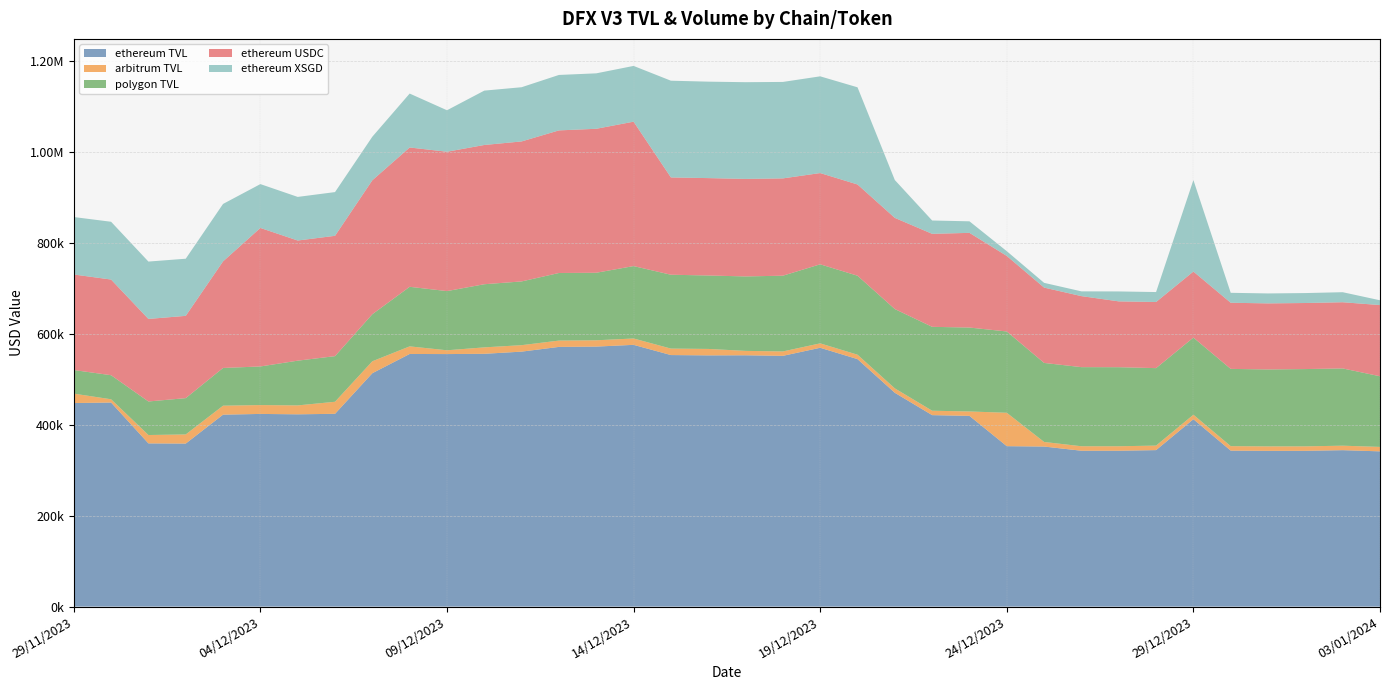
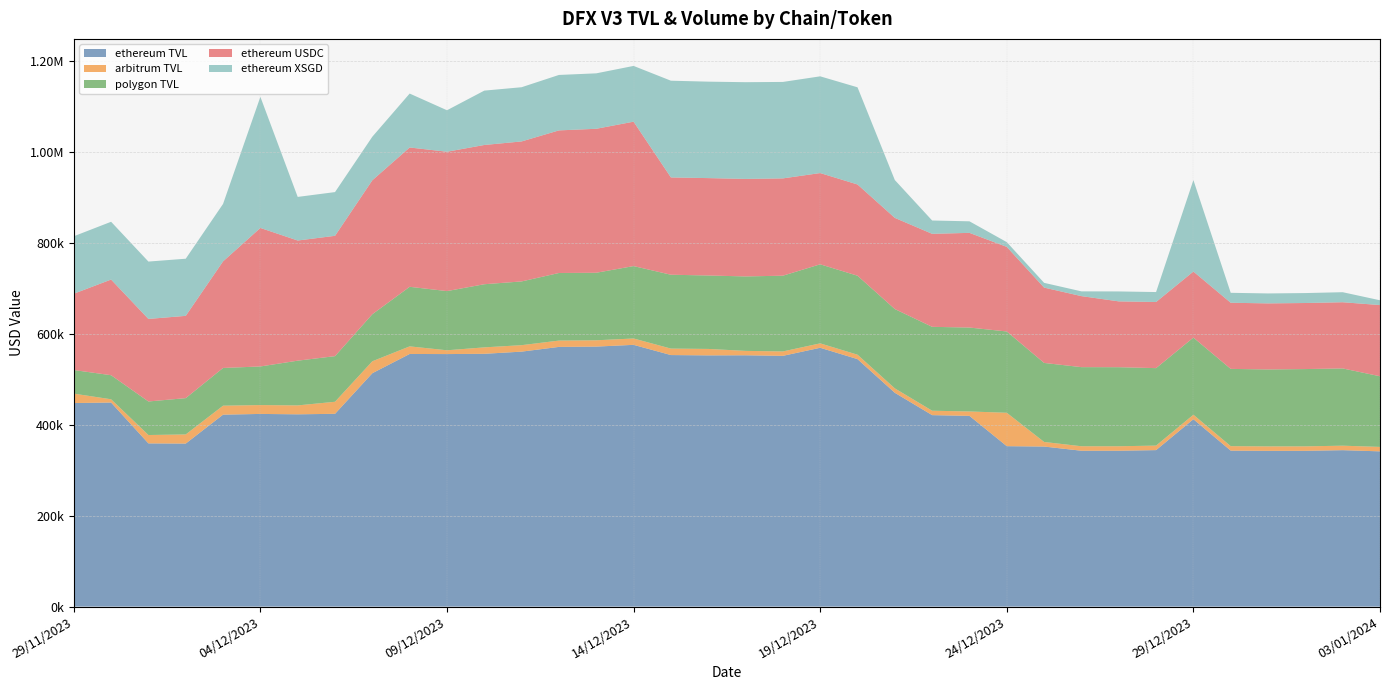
  {
    "ethereum TVL": {
      "29/11/2023": 450000,
      "04/12/2023": 420000,
      "09/12/2023": 560000,
      "14/12/2023": 580000,
      "19/12/2023": 570000,
      "24/12/2023": 350000,
      "29/12/2023": 410000,
      "03/01/2024": 340000
    },
    "arbitrum TVL": {
      "29/11/2023": 20000,
      "04/12/2023": 20000,
      "09/12/2023": 10000,
      "14/12/2023": 10000,
      "19/12/2023": 10000,
      "24/12/2023": 70000,
      "29/12/2023": 10000,
      "03/01/2024": 10000
    },
    "polygon TVL": {
      "29/11/2023": 50000,
      "04/12/2023": 80000,
      "09/12/2023": 130000,
      "14/12/2023": 160000,
      "19/12/2023": 170000,
      "24/12/2023": 180000,
      "29/12/2023": 170000,
      "03/01/2024": 160000
    },
    "ethereum USDC": {
-     "29/11/2023": 210000,
+     "29/11/2023": 170000,
      "04/12/2023": 300000,
      "09/12/2023": 310000,
      "14/12/2023": 320000,
      "19/12/2023": 200000,
-     "24/12/2023": 170000,
+     "24/12/2023": 190000,
      "29/12/2023": 150000,
      "03/01/2024": 160000
    },
    "ethereum XSGD": {
      "29/11/2023": 130000,
-     "04/12/2023": 100000,
+     "04/12/2023": 290000,
      "09/12/2023": 90000,
      "14/12/2023": 120000,
      "19/12/2023": 210000,
      "24/12/2023": 10000,
      "29/12/2023": 200000,
      "03/01/2024": 10000
    }
  }
